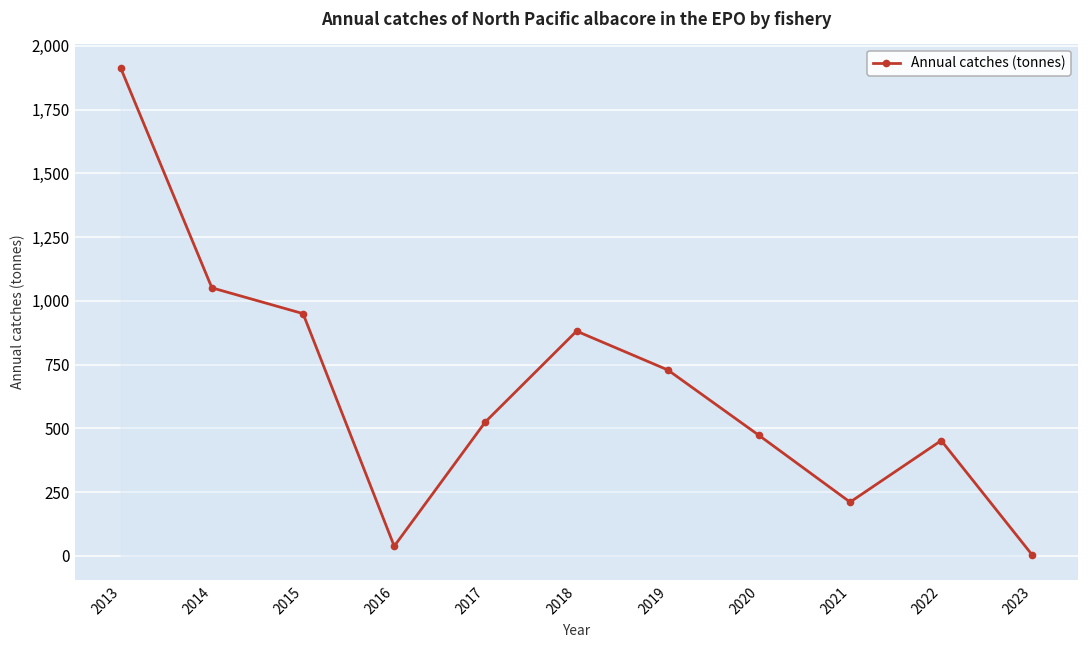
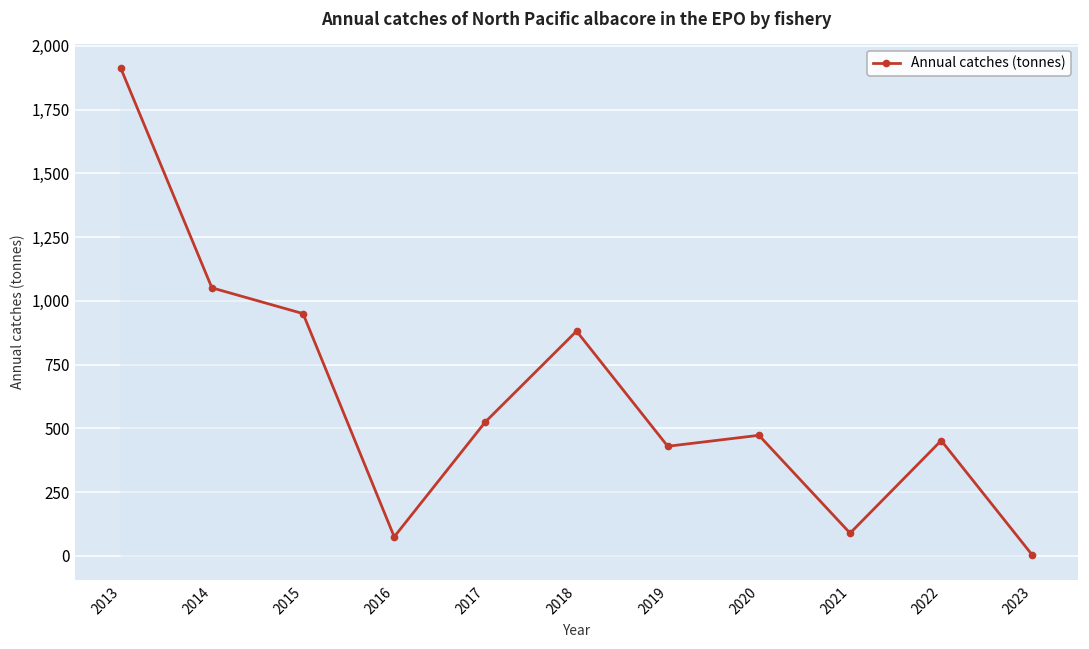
  {
    "2013": "1,910",
    "2014": "1,050",
    "2015": "950",
-   "2016": "40",
+   "2016": "80",
    "2017": "530",
    "2018": "880",
-   "2019": "730",
+   "2019": "430",
    "2020": "470",
-   "2021": "210",
+   "2021": "90",
    "2022": "450",
    "2023": "0"
  }
